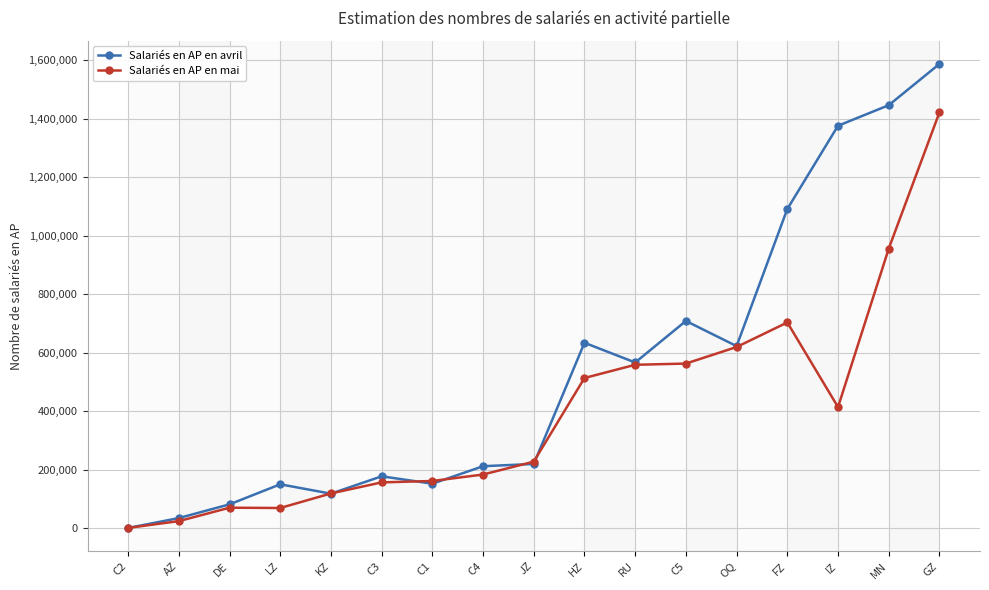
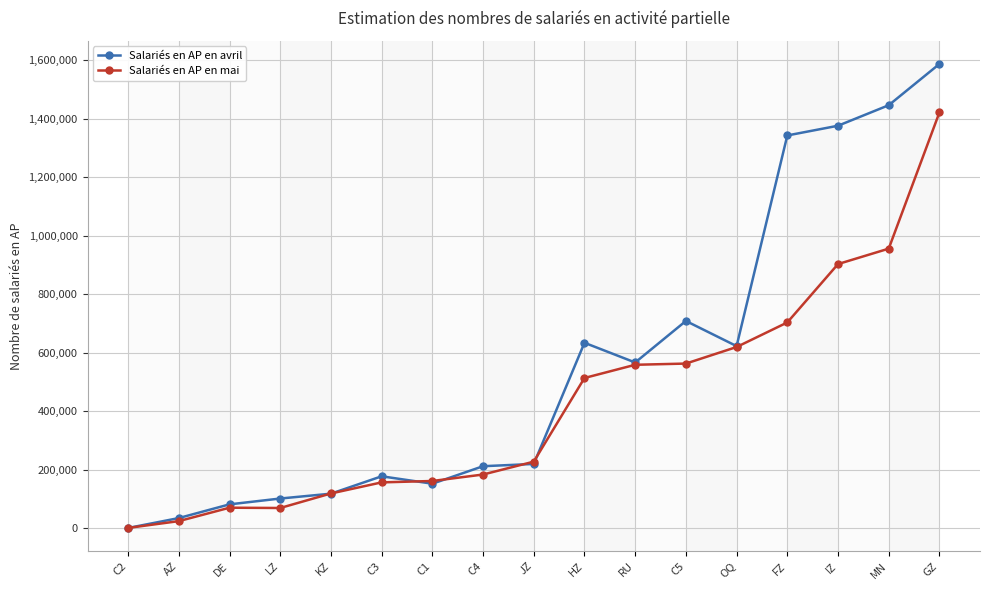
  {
    "Salariés en AP en avril": {
      "AZ": "40,000",
      "DE": "80,000",
-     "LZ": "150,000",
+     "LZ": "100,000",
      "C3": "180,000",
      "C1": "150,000",
      "C4": "210,000",
      "HZ": "630,000",
      "C5": "710,000",
-     "FZ": "1,090,000",
+     "FZ": "1,340,000",
      "IZ": "1,380,000",
      "MN": "1,450,000",
      "GZ": "1,590,000"
    },
    "Salariés en AP en mai": {
      "AZ": "20,000",
      "DE": "70,000",
      "LZ": "70,000",
      "C3": "160,000",
      "C1": "160,000",
      "C4": "180,000",
      "HZ": "510,000",
      "C5": "560,000",
      "FZ": "700,000",
-     "IZ": "410,000",
+     "IZ": "900,000",
      "MN": "960,000",
      "GZ": "1,420,000"
    }
  }
